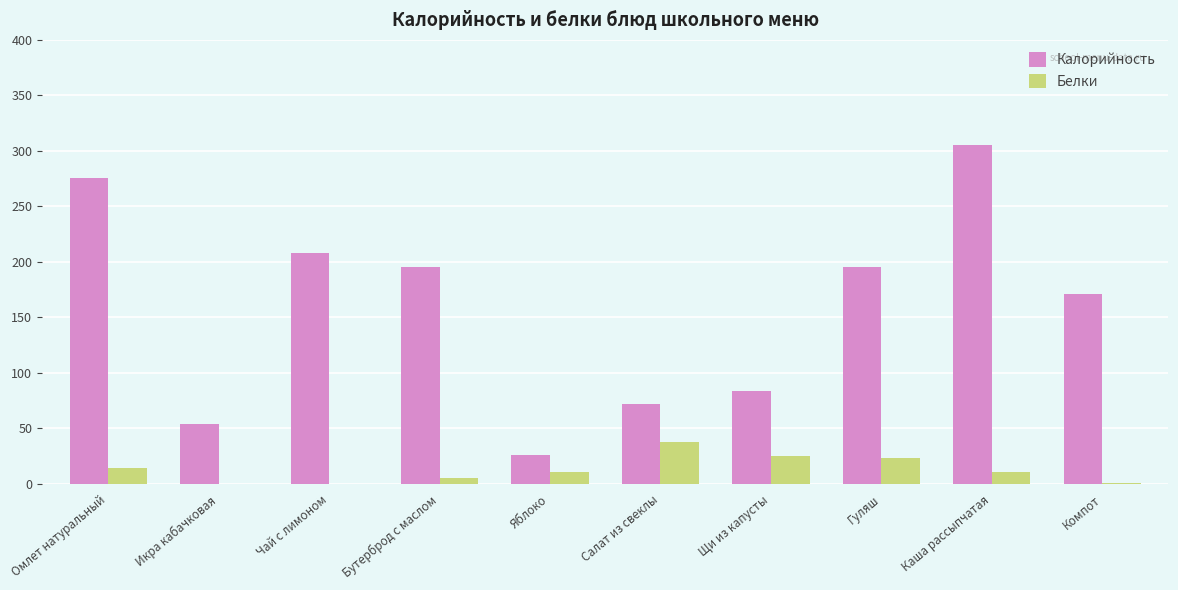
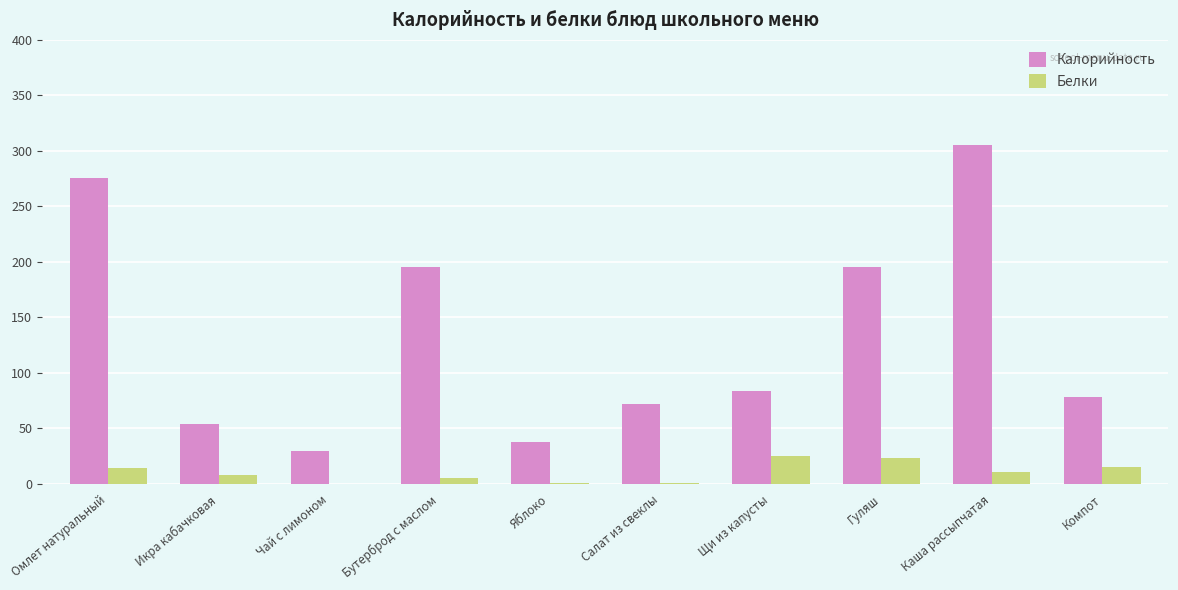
  {
    "Калорийность": {
      "Омлет натуральный": 276,
      "Икра кабачковая": 54,
-     "Чай с лимоном": 208,
+     "Чай с лимоном": 30,
      "Бутерброд с маслом": 195,
-     "Яблоко": 26,
+     "Яблоко": 38,
      "Салат из свеклы": 72,
      "Щи из капусты": 84,
      "Гуляш": 195,
      "Каша рассыпчатая": 305,
-     "Компот": 171
+     "Компот": 78
    },
    "Белки": {
      "Омлет натуральный": 14,
-     "Икра кабачковая": 0,
+     "Икра кабачковая": 8,
      "Чай с лимоном": 0,
      "Бутерброд с маслом": 5,
-     "Яблоко": 11,
-     "Салат из свеклы": 38,
+     "Яблоко": 1,
+     "Салат из свеклы": 1,
      "Щи из капусты": 25,
      "Гуляш": 23,
      "Каша рассыпчатая": 11,
-     "Компот": 1
+     "Компот": 16
    }
  }
